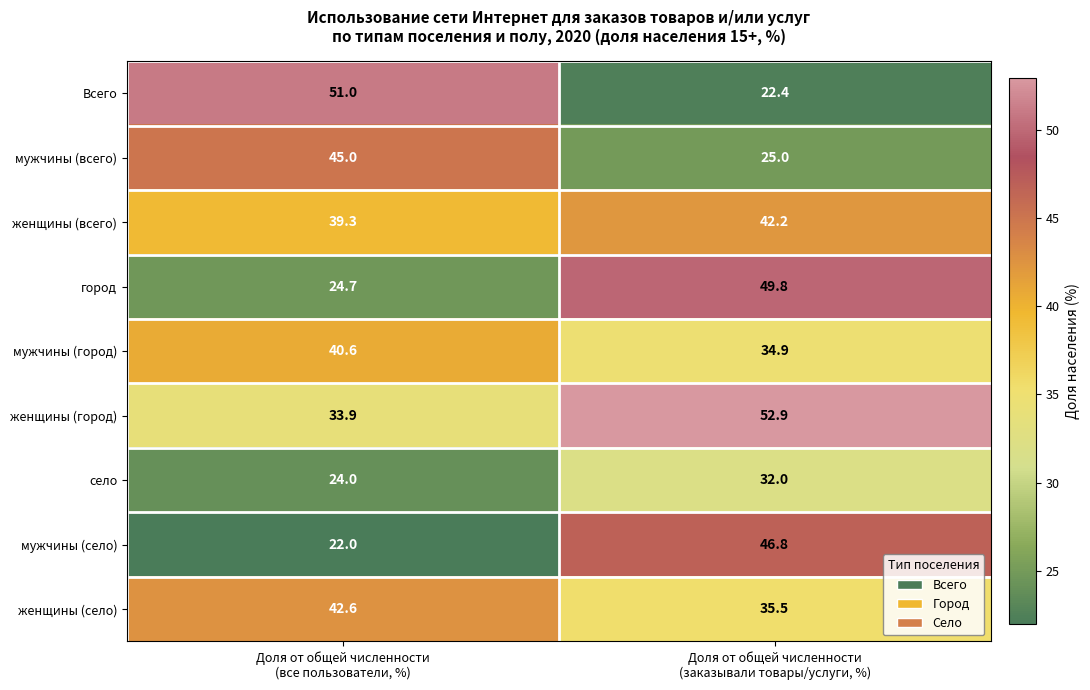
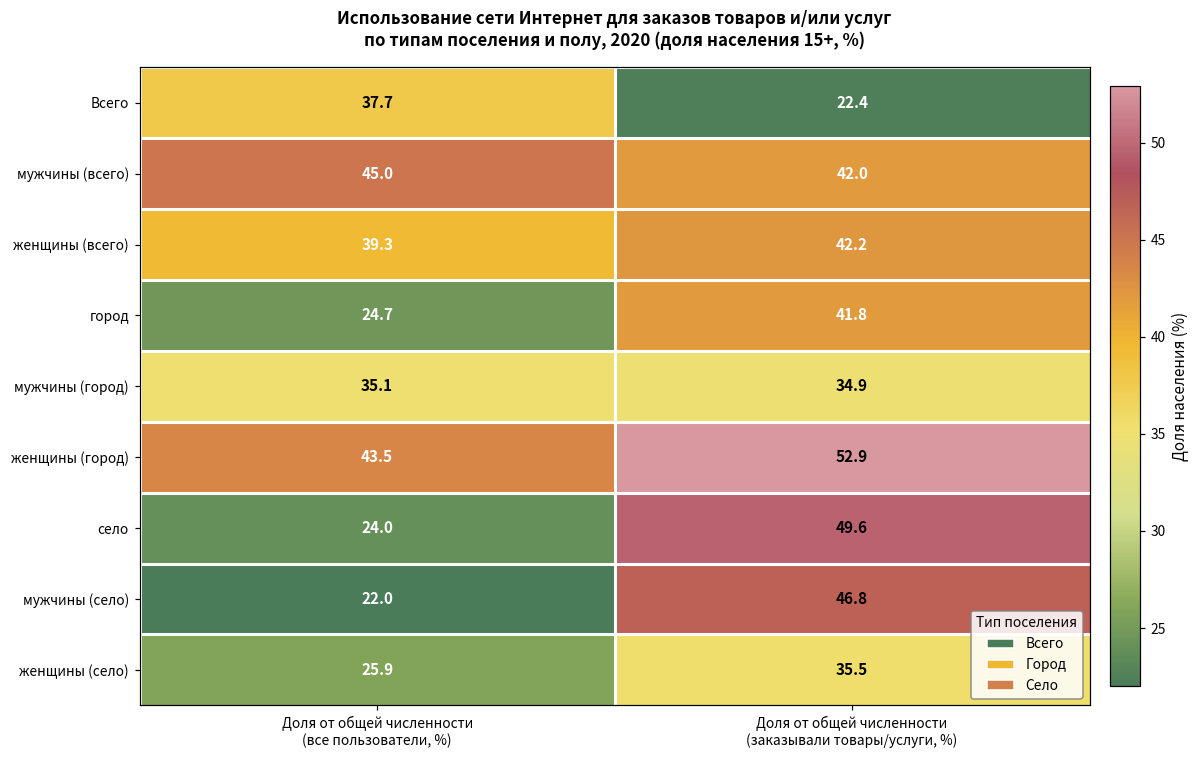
  {
    "Всего": {
-     "Доля от общей численности (все пользователи, %)": 51.0,
+     "Доля от общей численности (все пользователи, %)": 37.7,
      "Доля от общей численности (заказывали товары/услуги, %)": 22.4
    },
    "мужчины (всего)": {
      "Доля от общей численности (все пользователи, %)": 45.0,
-     "Доля от общей численности (заказывали товары/услуги, %)": 25.0
+     "Доля от общей численности (заказывали товары/услуги, %)": 42.0
    },
    "женщины (всего)": {
      "Доля от общей численности (все пользователи, %)": 39.3,
      "Доля от общей численности (заказывали товары/услуги, %)": 42.2
    },
    "город": {
      "Доля от общей численности (все пользователи, %)": 24.7,
-     "Доля от общей численности (заказывали товары/услуги, %)": 49.8
+     "Доля от общей численности (заказывали товары/услуги, %)": 41.8
    },
    "мужчины (город)": {
-     "Доля от общей численности (все пользователи, %)": 40.6,
+     "Доля от общей численности (все пользователи, %)": 35.1,
      "Доля от общей численности (заказывали товары/услуги, %)": 34.9
    },
    "женщины (город)": {
-     "Доля от общей численности (все пользователи, %)": 33.9,
+     "Доля от общей численности (все пользователи, %)": 43.5,
      "Доля от общей численности (заказывали товары/услуги, %)": 52.9
    },
    "село": {
      "Доля от общей численности (все пользователи, %)": 24.0,
-     "Доля от общей численности (заказывали товары/услуги, %)": 32.0
+     "Доля от общей численности (заказывали товары/услуги, %)": 49.6
    },
    "мужчины (село)": {
      "Доля от общей численности (все пользователи, %)": 22.0,
      "Доля от общей численности (заказывали товары/услуги, %)": 46.8
    },
    "женщины (село)": {
-     "Доля от общей численности (все пользователи, %)": 42.6,
+     "Доля от общей численности (все пользователи, %)": 25.9,
      "Доля от общей численности (заказывали товары/услуги, %)": 35.5
    }
  }
